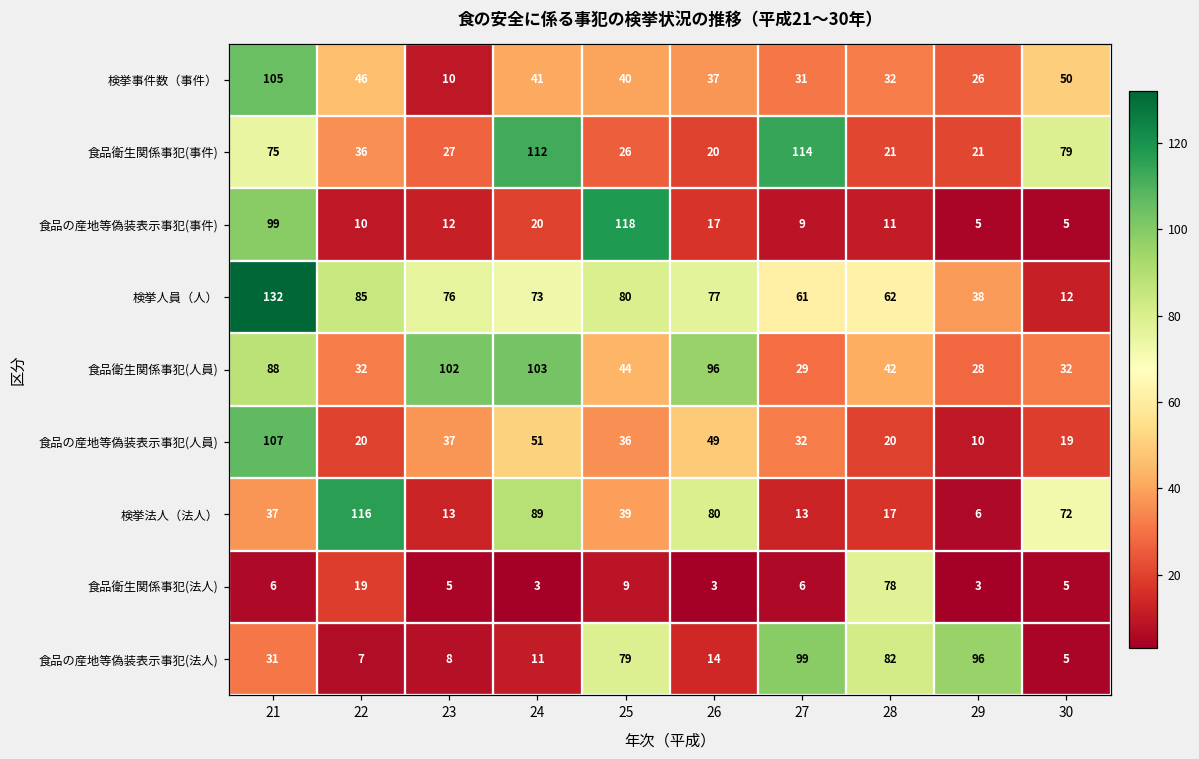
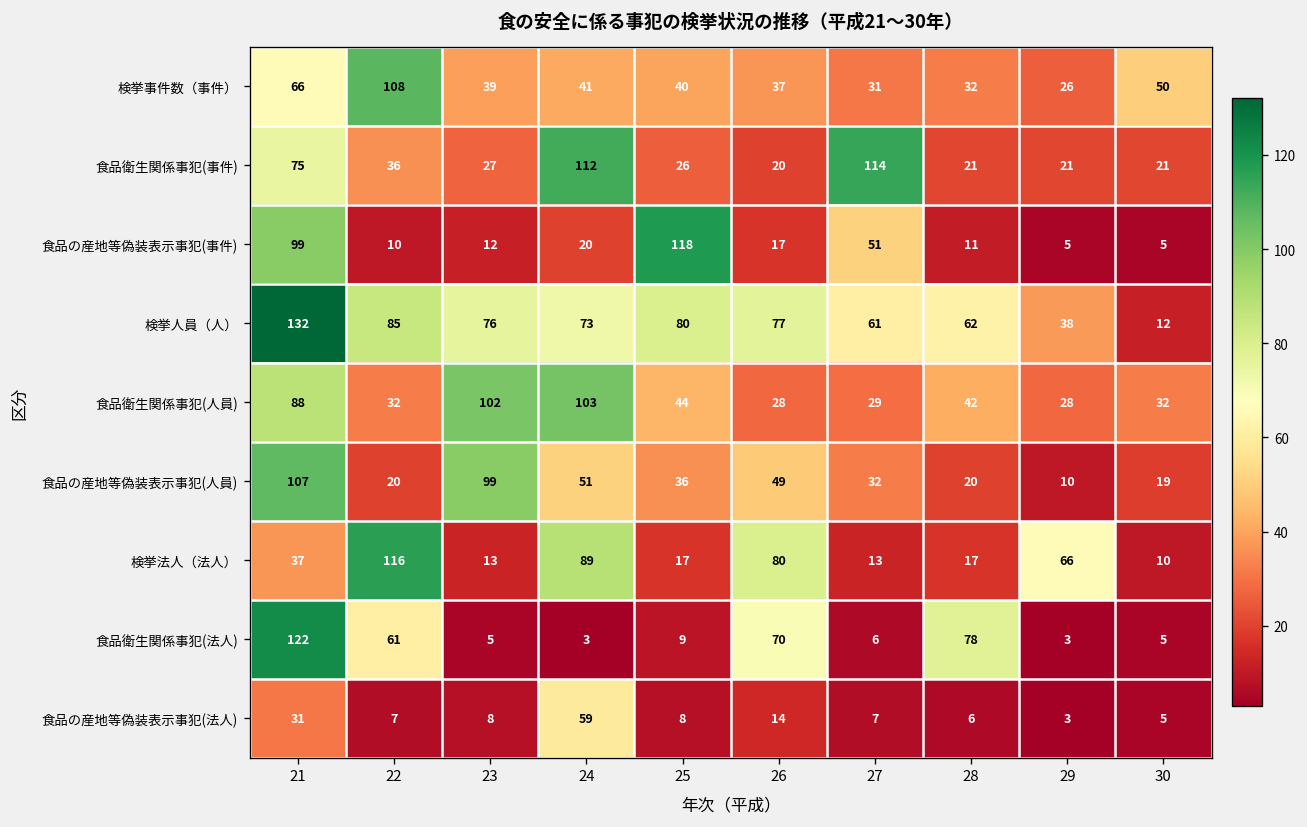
  {
    "検挙事件数（事件）": {
-     "21": 105,
-     "22": 46,
-     "23": 10,
+     "21": 66,
+     "22": 108,
+     "23": 39,
      "24": 41,
      "25": 40,
      "26": 37,
      "27": 31,
      "28": 32,
      "29": 26,
      "30": 50
    },
    "食品衛生関係事犯(事件)": {
      "21": 75,
      "22": 36,
      "23": 27,
      "24": 112,
      "25": 26,
      "26": 20,
      "27": 114,
      "28": 21,
      "29": 21,
-     "30": 79
+     "30": 21
    },
    "食品の産地等偽装表示事犯(事件)": {
      "21": 99,
      "22": 10,
      "23": 12,
      "24": 20,
      "25": 118,
      "26": 17,
-     "27": 9,
+     "27": 51,
      "28": 11,
      "29": 5,
      "30": 5
    },
    "検挙人員（人）": {
      "21": 132,
      "22": 85,
      "23": 76,
      "24": 73,
      "25": 80,
      "26": 77,
      "27": 61,
      "28": 62,
      "29": 38,
      "30": 12
    },
    "食品衛生関係事犯(人員)": {
      "21": 88,
      "22": 32,
      "23": 102,
      "24": 103,
      "25": 44,
-     "26": 96,
+     "26": 28,
      "27": 29,
      "28": 42,
      "29": 28,
      "30": 32
    },
    "食品の産地等偽装表示事犯(人員)": {
      "21": 107,
      "22": 20,
-     "23": 37,
+     "23": 99,
      "24": 51,
      "25": 36,
      "26": 49,
      "27": 32,
      "28": 20,
      "29": 10,
      "30": 19
    },
    "検挙法人（法人）": {
      "21": 37,
      "22": 116,
      "23": 13,
      "24": 89,
-     "25": 39,
+     "25": 17,
      "26": 80,
      "27": 13,
      "28": 17,
-     "29": 6,
-     "30": 72
+     "29": 66,
+     "30": 10
    },
    "食品衛生関係事犯(法人)": {
-     "21": 6,
-     "22": 19,
+     "21": 122,
+     "22": 61,
      "23": 5,
      "24": 3,
      "25": 9,
-     "26": 3,
+     "26": 70,
      "27": 6,
      "28": 78,
      "29": 3,
      "30": 5
    },
    "食品の産地等偽装表示事犯(法人)": {
      "21": 31,
      "22": 7,
      "23": 8,
-     "24": 11,
-     "25": 79,
+     "24": 59,
+     "25": 8,
      "26": 14,
-     "27": 99,
-     "28": 82,
-     "29": 96,
+     "27": 7,
+     "28": 6,
+     "29": 3,
      "30": 5
    }
  }
